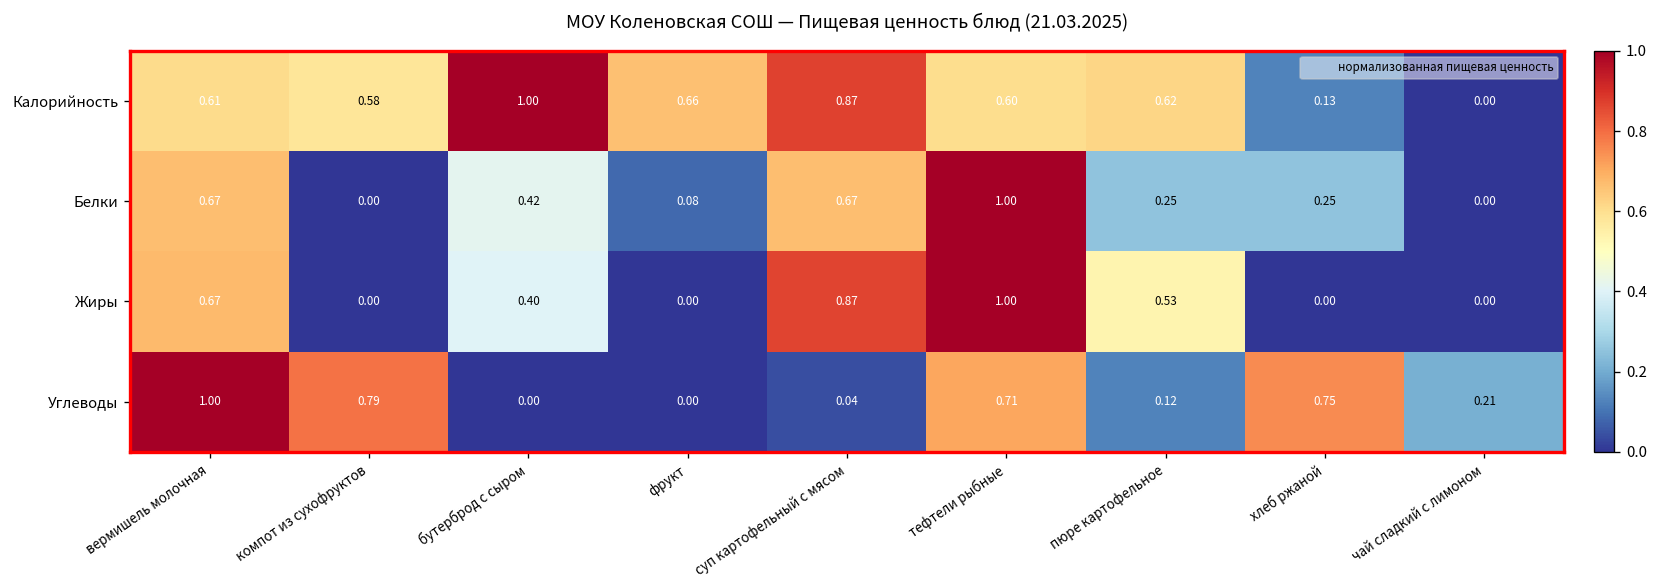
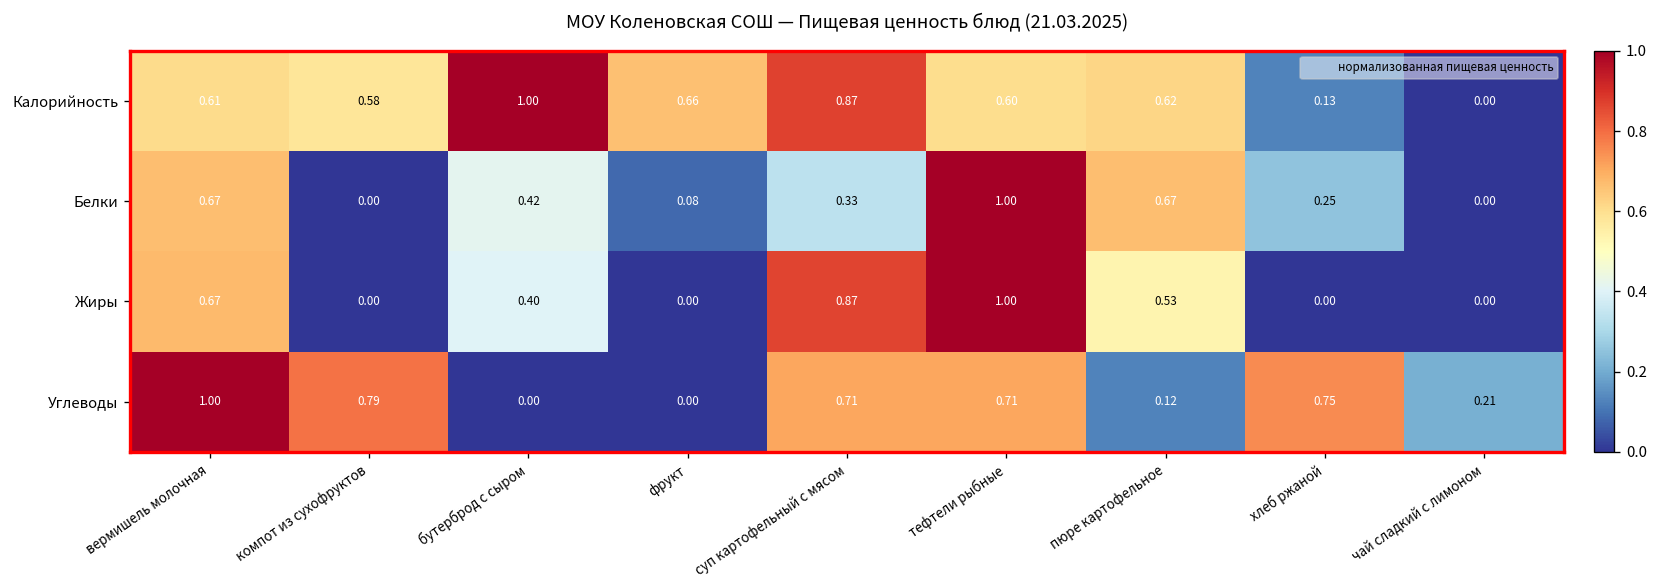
  {
    "Калорийность": {
      "вермишель молочная": 0.61,
      "компот из сухофруктов": 0.58,
      "бутерброд с сыром": 1.00,
      "фрукт": 0.66,
      "суп картофельный с мясом": 0.87,
      "тефтели рыбные": 0.60,
      "пюре картофельное": 0.62,
      "хлеб ржаной": 0.13,
      "чай сладкий с лимоном": 0.00
    },
    "Белки": {
      "вермишель молочная": 0.67,
      "компот из сухофруктов": 0.00,
      "бутерброд с сыром": 0.42,
      "фрукт": 0.08,
-     "суп картофельный с мясом": 0.67,
+     "суп картофельный с мясом": 0.33,
      "тефтели рыбные": 1.00,
-     "пюре картофельное": 0.25,
+     "пюре картофельное": 0.67,
      "хлеб ржаной": 0.25,
      "чай сладкий с лимоном": 0.00
    },
    "Жиры": {
      "вермишель молочная": 0.67,
      "компот из сухофруктов": 0.00,
      "бутерброд с сыром": 0.40,
      "фрукт": 0.00,
      "суп картофельный с мясом": 0.87,
      "тефтели рыбные": 1.00,
      "пюре картофельное": 0.53,
      "хлеб ржаной": 0.00,
      "чай сладкий с лимоном": 0.00
    },
    "Углеводы": {
      "вермишель молочная": 1.00,
      "компот из сухофруктов": 0.79,
      "бутерброд с сыром": 0.00,
      "фрукт": 0.00,
-     "суп картофельный с мясом": 0.04,
+     "суп картофельный с мясом": 0.71,
      "тефтели рыбные": 0.71,
      "пюре картофельное": 0.12,
      "хлеб ржаной": 0.75,
      "чай сладкий с лимоном": 0.21
    }
  }
